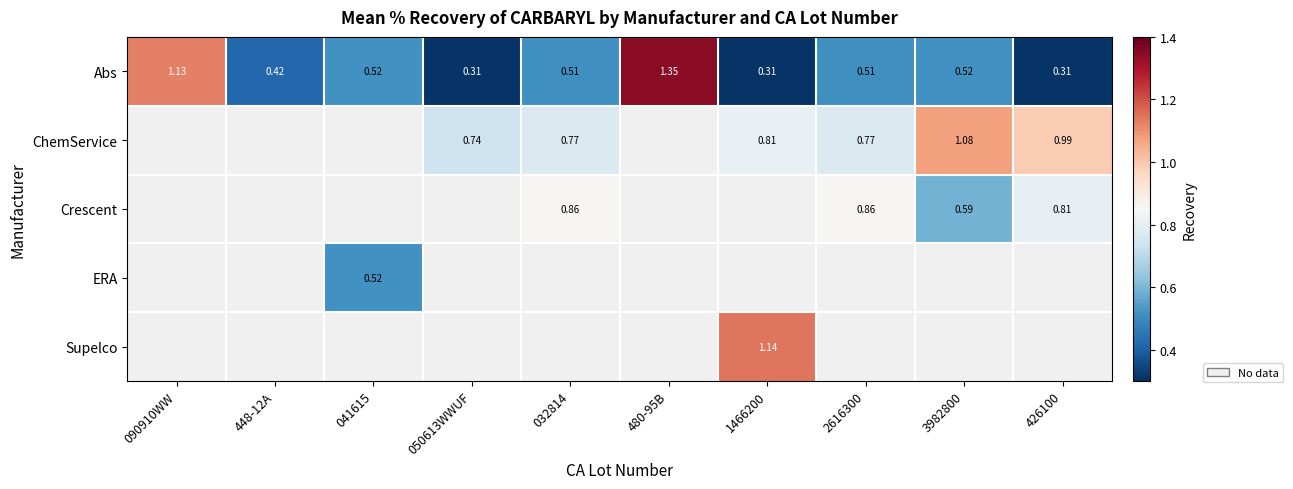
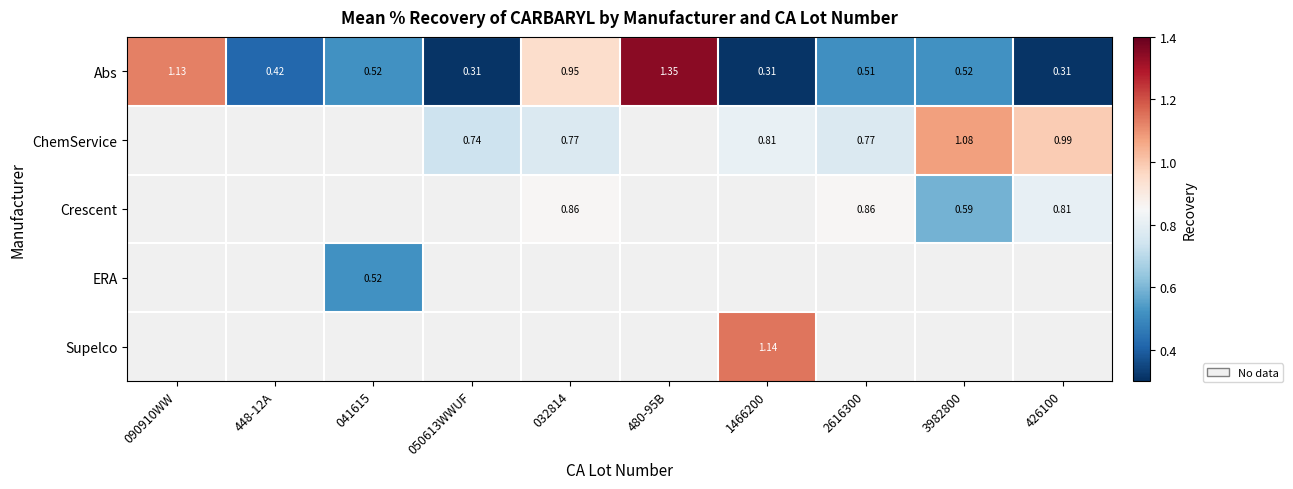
  {
    "Abs": {
      "090910WW": 1.13,
      "448-12A": 0.42,
      "041615": 0.52,
      "050613WWUF": 0.31,
-     "032814": 0.51,
+     "032814": 0.95,
      "480-95B": 1.35,
      "1466200": 0.31,
      "2616300": 0.51,
      "3982800": 0.52,
      "426100": 0.31
    },
    "ChemService": {
      "050613WWUF": 0.74,
      "032814": 0.77,
      "1466200": 0.81,
      "2616300": 0.77,
      "3982800": 1.08,
      "426100": 0.99
    },
    "Crescent": {
      "032814": 0.86,
      "2616300": 0.86,
      "3982800": 0.59,
      "426100": 0.81
    },
    "ERA": {
      "041615": 0.52
    },
    "Supelco": {
      "1466200": 1.14
    }
  }
